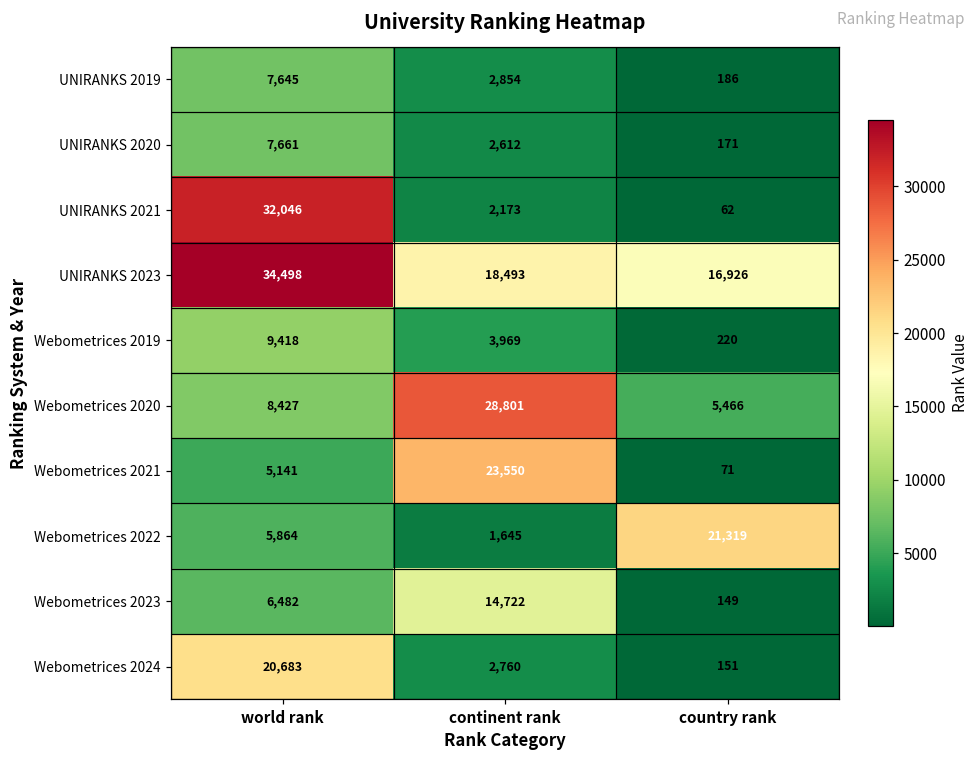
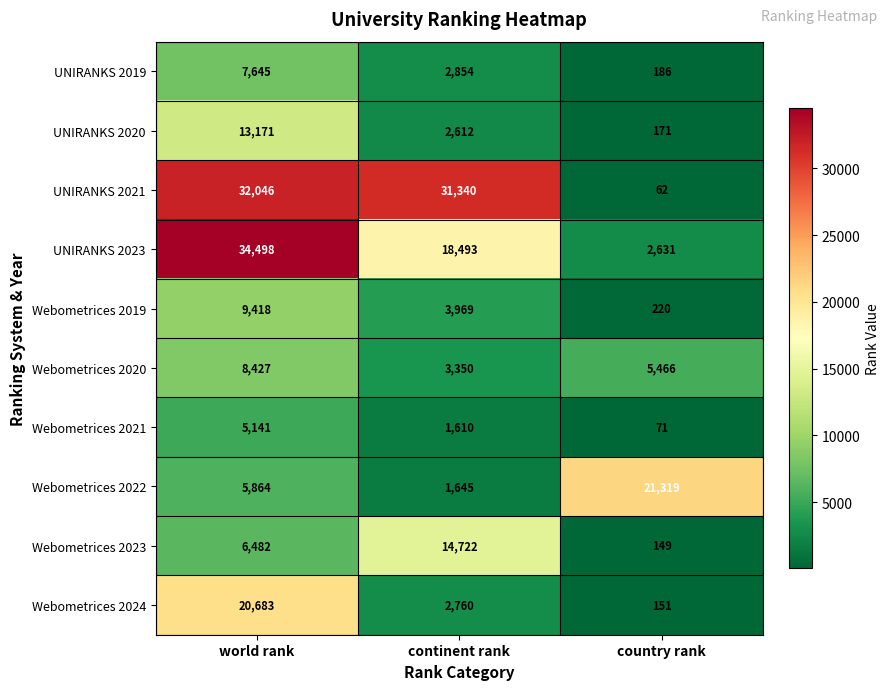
  {
    "UNIRANKS 2019": {
      "world rank": "7,645",
      "continent rank": "2,854",
      "country rank": "186"
    },
    "UNIRANKS 2020": {
-     "world rank": "7,661",
+     "world rank": "13,171",
      "continent rank": "2,612",
      "country rank": "171"
    },
    "UNIRANKS 2021": {
      "world rank": "32,046",
-     "continent rank": "2,173",
+     "continent rank": "31,340",
      "country rank": "62"
    },
    "UNIRANKS 2023": {
      "world rank": "34,498",
      "continent rank": "18,493",
-     "country rank": "16,926"
+     "country rank": "2,631"
    },
    "Webometrices 2019": {
      "world rank": "9,418",
      "continent rank": "3,969",
      "country rank": "220"
    },
    "Webometrices 2020": {
      "world rank": "8,427",
-     "continent rank": "28,801",
+     "continent rank": "3,350",
      "country rank": "5,466"
    },
    "Webometrices 2021": {
      "world rank": "5,141",
-     "continent rank": "23,550",
+     "continent rank": "1,610",
      "country rank": "71"
    },
    "Webometrices 2022": {
      "world rank": "5,864",
      "continent rank": "1,645",
      "country rank": "21,319"
    },
    "Webometrices 2023": {
      "world rank": "6,482",
      "continent rank": "14,722",
      "country rank": "149"
    },
    "Webometrices 2024": {
      "world rank": "20,683",
      "continent rank": "2,760",
      "country rank": "151"
    }
  }
